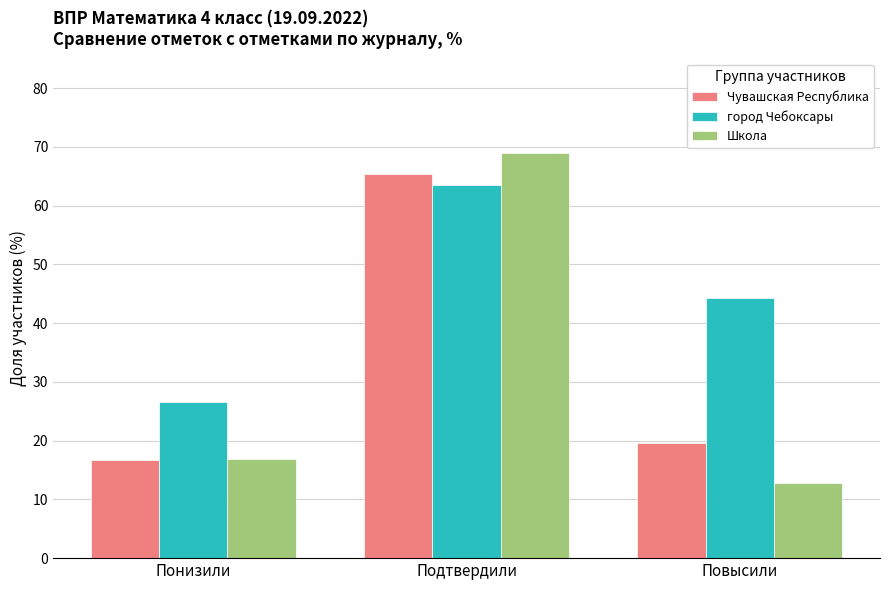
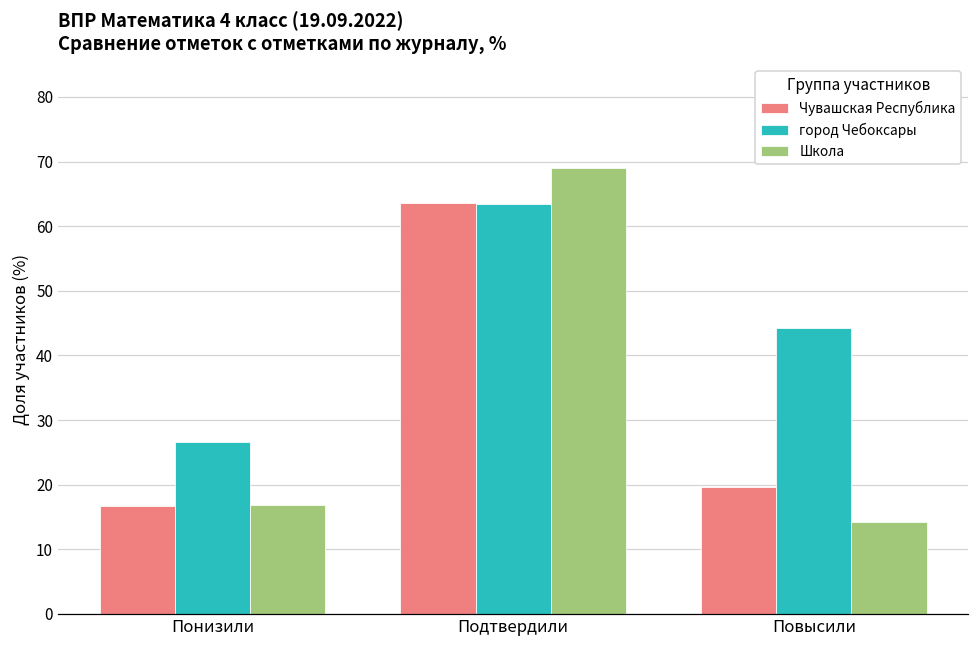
  {
    "Чувашская Республика": {
      "Понизили": 17,
-     "Подтвердили": 65,
+     "Подтвердили": 64,
      "Повысили": 20
    },
    "город Чебоксары": {
      "Понизили": 27,
      "Подтвердили": 63,
      "Повысили": 44
    },
    "Школа": {
      "Понизили": 17,
      "Подтвердили": 69,
-     "Повысили": 13
+     "Повысили": 14
    }
  }
